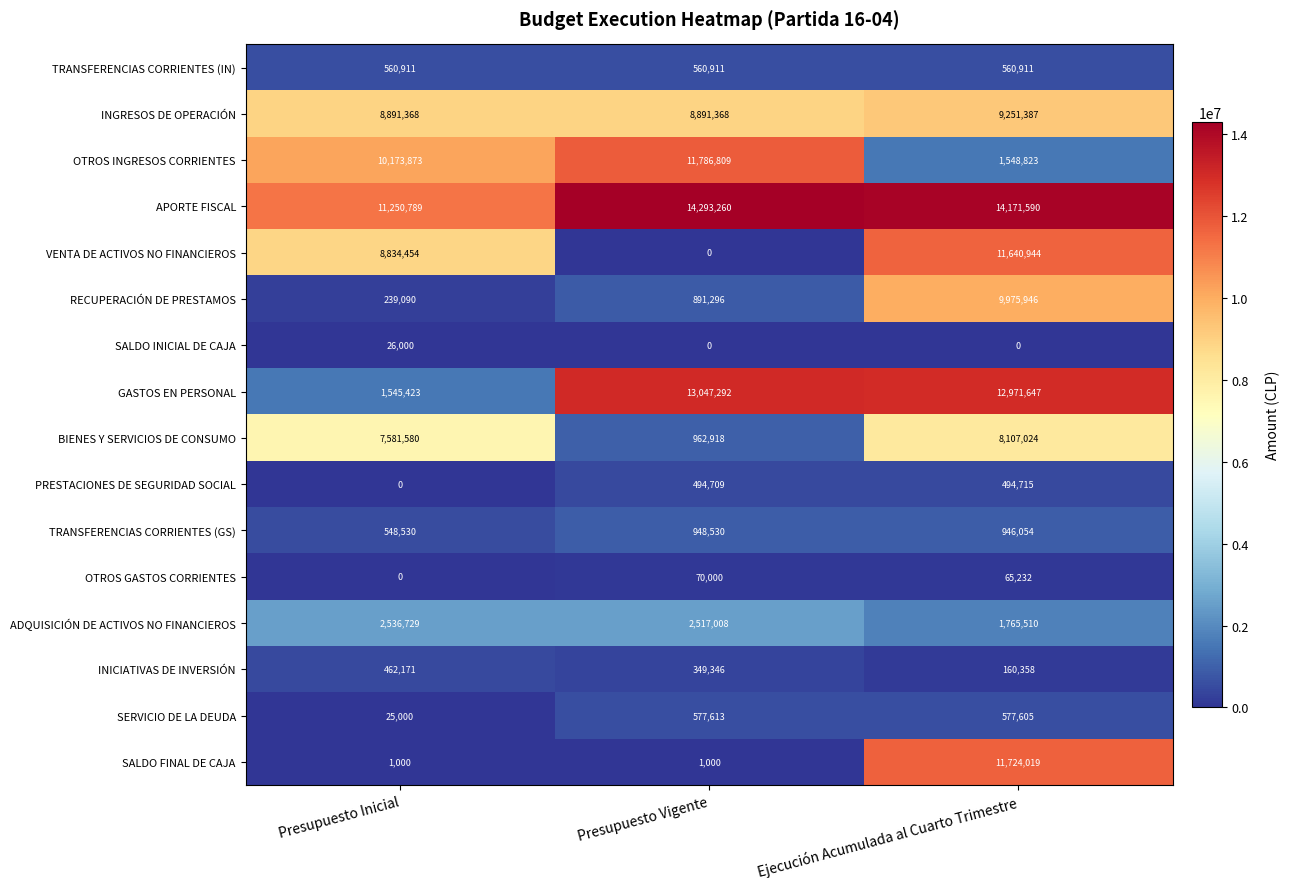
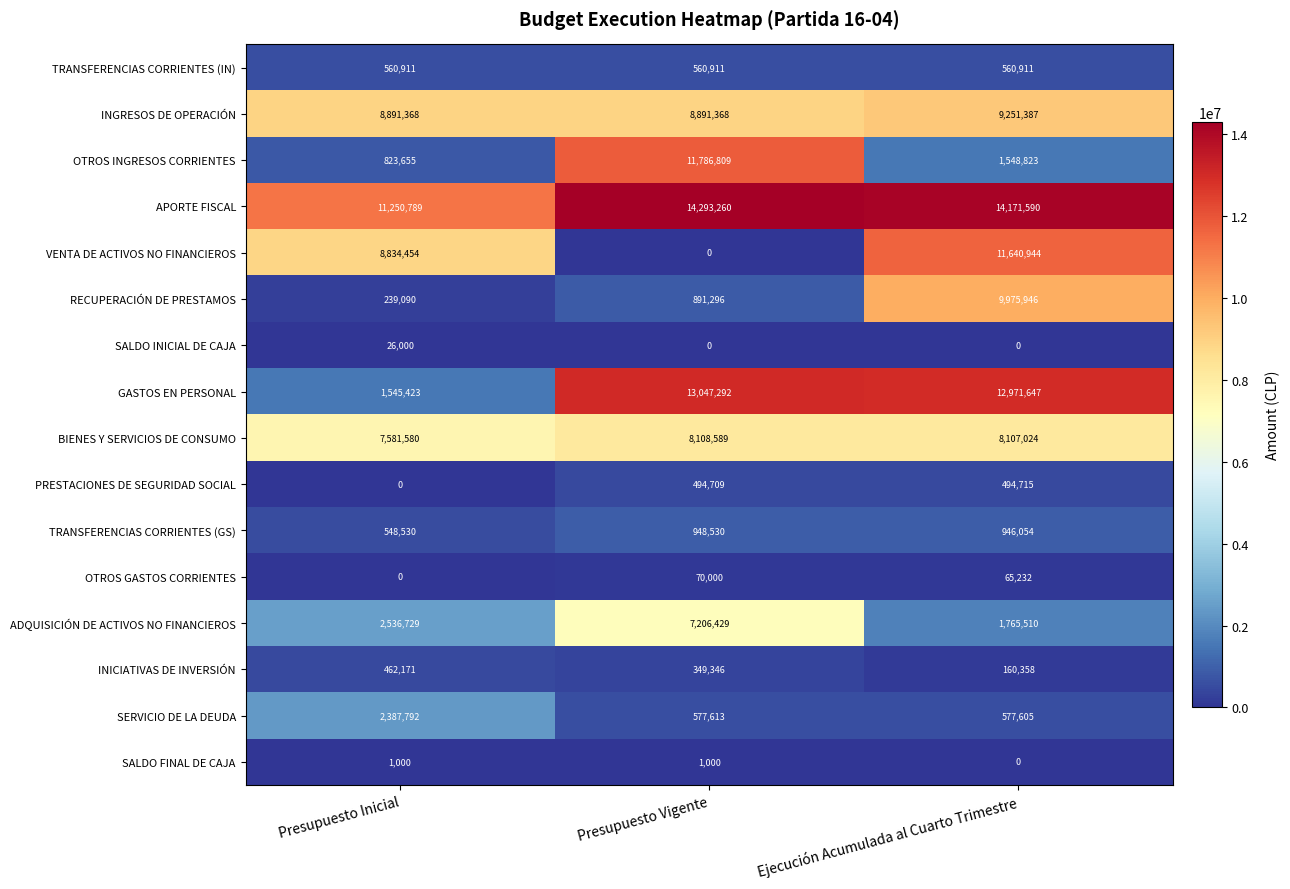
  {
    "TRANSFERENCIAS CORRIENTES (IN)": {
      "Presupuesto Inicial": "560,911",
      "Presupuesto Vigente": "560,911",
      "Ejecución Acumulada al Cuarto Trimestre": "560,911"
    },
    "INGRESOS DE OPERACIÓN": {
      "Presupuesto Inicial": "8,891,368",
      "Presupuesto Vigente": "8,891,368",
      "Ejecución Acumulada al Cuarto Trimestre": "9,251,387"
    },
    "OTROS INGRESOS CORRIENTES": {
-     "Presupuesto Inicial": "10,173,873",
+     "Presupuesto Inicial": "823,655",
      "Presupuesto Vigente": "11,786,809",
      "Ejecución Acumulada al Cuarto Trimestre": "1,548,823"
    },
    "APORTE FISCAL": {
      "Presupuesto Inicial": "11,250,789",
      "Presupuesto Vigente": "14,293,260",
      "Ejecución Acumulada al Cuarto Trimestre": "14,171,590"
    },
    "VENTA DE ACTIVOS NO FINANCIEROS": {
      "Presupuesto Inicial": "8,834,454",
      "Presupuesto Vigente": "0",
      "Ejecución Acumulada al Cuarto Trimestre": "11,640,944"
    },
    "RECUPERACIÓN DE PRESTAMOS": {
      "Presupuesto Inicial": "239,090",
      "Presupuesto Vigente": "891,296",
      "Ejecución Acumulada al Cuarto Trimestre": "9,975,946"
    },
    "SALDO INICIAL DE CAJA": {
      "Presupuesto Inicial": "26,000",
      "Presupuesto Vigente": "0",
      "Ejecución Acumulada al Cuarto Trimestre": "0"
    },
    "GASTOS EN PERSONAL": {
      "Presupuesto Inicial": "1,545,423",
      "Presupuesto Vigente": "13,047,292",
      "Ejecución Acumulada al Cuarto Trimestre": "12,971,647"
    },
    "BIENES Y SERVICIOS DE CONSUMO": {
      "Presupuesto Inicial": "7,581,580",
-     "Presupuesto Vigente": "962,918",
+     "Presupuesto Vigente": "8,108,589",
      "Ejecución Acumulada al Cuarto Trimestre": "8,107,024"
    },
    "PRESTACIONES DE SEGURIDAD SOCIAL": {
      "Presupuesto Inicial": "0",
      "Presupuesto Vigente": "494,709",
      "Ejecución Acumulada al Cuarto Trimestre": "494,715"
    },
    "TRANSFERENCIAS CORRIENTES (GS)": {
      "Presupuesto Inicial": "548,530",
      "Presupuesto Vigente": "948,530",
      "Ejecución Acumulada al Cuarto Trimestre": "946,054"
    },
    "OTROS GASTOS CORRIENTES": {
      "Presupuesto Inicial": "0",
      "Presupuesto Vigente": "70,000",
      "Ejecución Acumulada al Cuarto Trimestre": "65,232"
    },
    "ADQUISICIÓN DE ACTIVOS NO FINANCIEROS": {
      "Presupuesto Inicial": "2,536,729",
-     "Presupuesto Vigente": "2,517,008",
+     "Presupuesto Vigente": "7,206,429",
      "Ejecución Acumulada al Cuarto Trimestre": "1,765,510"
    },
    "INICIATIVAS DE INVERSIÓN": {
      "Presupuesto Inicial": "462,171",
      "Presupuesto Vigente": "349,346",
      "Ejecución Acumulada al Cuarto Trimestre": "160,358"
    },
    "SERVICIO DE LA DEUDA": {
-     "Presupuesto Inicial": "25,000",
+     "Presupuesto Inicial": "2,387,792",
      "Presupuesto Vigente": "577,613",
      "Ejecución Acumulada al Cuarto Trimestre": "577,605"
    },
    "SALDO FINAL DE CAJA": {
      "Presupuesto Inicial": "1,000",
      "Presupuesto Vigente": "1,000",
-     "Ejecución Acumulada al Cuarto Trimestre": "11,724,019"
+     "Ejecución Acumulada al Cuarto Trimestre": "0"
    }
  }
